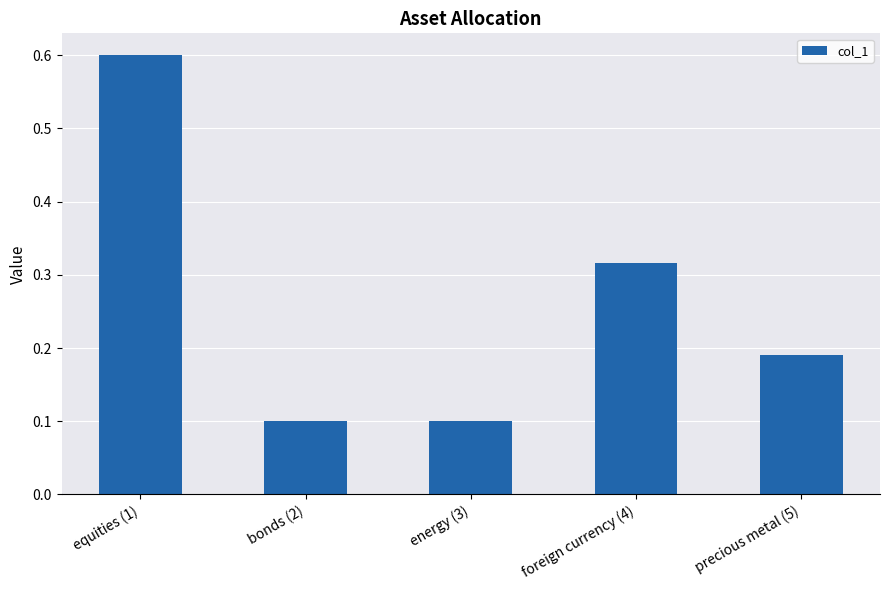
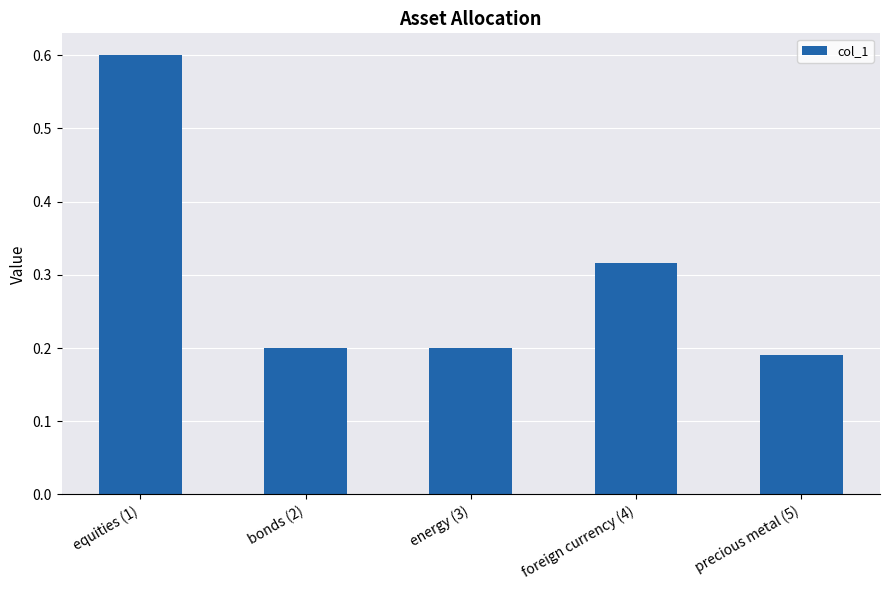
  {
    "equities (1)": 0.6,
-   "bonds (2)": 0.1,
-   "energy (3)": 0.1,
+   "bonds (2)": 0.2,
+   "energy (3)": 0.2,
    "foreign currency (4)": 0.32,
    "precious metal (5)": 0.19
  }
